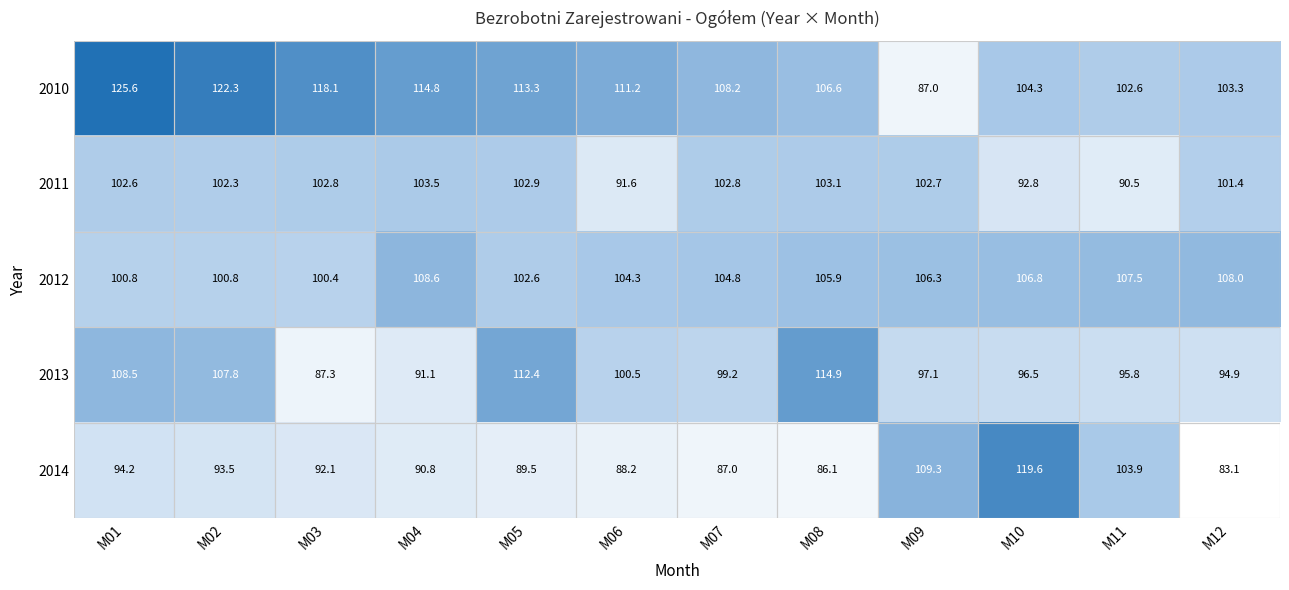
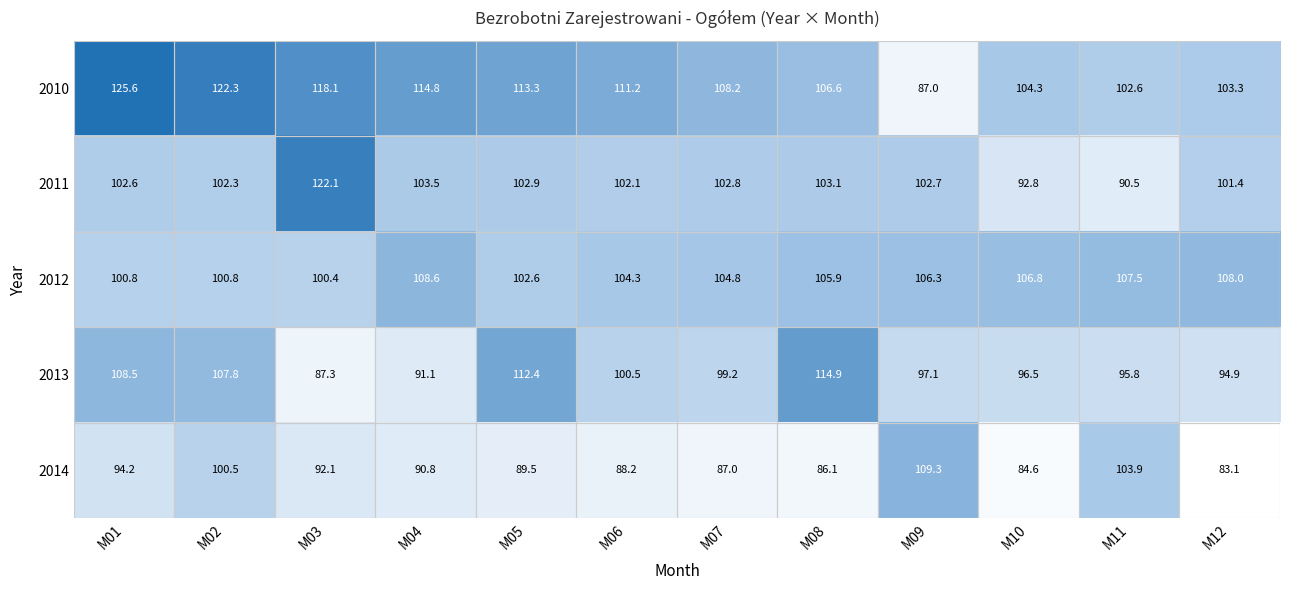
  {
    "2010": {
      "M01": 125.6,
      "M02": 122.3,
      "M03": 118.1,
      "M04": 114.8,
      "M05": 113.3,
      "M06": 111.2,
      "M07": 108.2,
      "M08": 106.6,
      "M09": 87.0,
      "M10": 104.3,
      "M11": 102.6,
      "M12": 103.3
    },
    "2011": {
      "M01": 102.6,
      "M02": 102.3,
-     "M03": 102.8,
+     "M03": 122.1,
      "M04": 103.5,
      "M05": 102.9,
-     "M06": 91.6,
+     "M06": 102.1,
      "M07": 102.8,
      "M08": 103.1,
      "M09": 102.7,
      "M10": 92.8,
      "M11": 90.5,
      "M12": 101.4
    },
    "2012": {
      "M01": 100.8,
      "M02": 100.8,
      "M03": 100.4,
      "M04": 108.6,
      "M05": 102.6,
      "M06": 104.3,
      "M07": 104.8,
      "M08": 105.9,
      "M09": 106.3,
      "M10": 106.8,
      "M11": 107.5,
      "M12": 108.0
    },
    "2013": {
      "M01": 108.5,
      "M02": 107.8,
      "M03": 87.3,
      "M04": 91.1,
      "M05": 112.4,
      "M06": 100.5,
      "M07": 99.2,
      "M08": 114.9,
      "M09": 97.1,
      "M10": 96.5,
      "M11": 95.8,
      "M12": 94.9
    },
    "2014": {
      "M01": 94.2,
-     "M02": 93.5,
+     "M02": 100.5,
      "M03": 92.1,
      "M04": 90.8,
      "M05": 89.5,
      "M06": 88.2,
      "M07": 87.0,
      "M08": 86.1,
      "M09": 109.3,
-     "M10": 119.6,
+     "M10": 84.6,
      "M11": 103.9,
      "M12": 83.1
    }
  }
